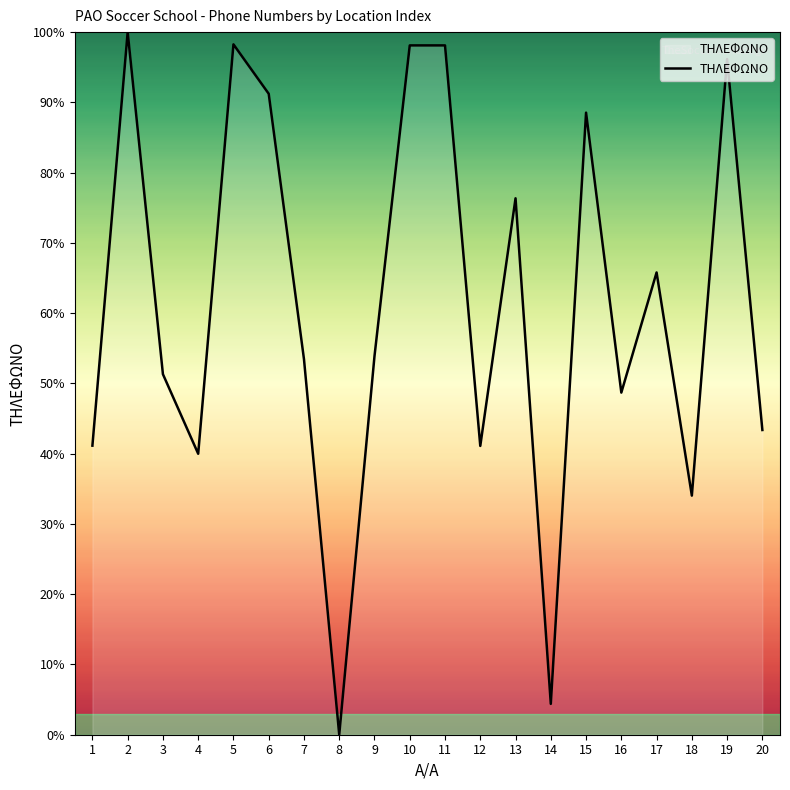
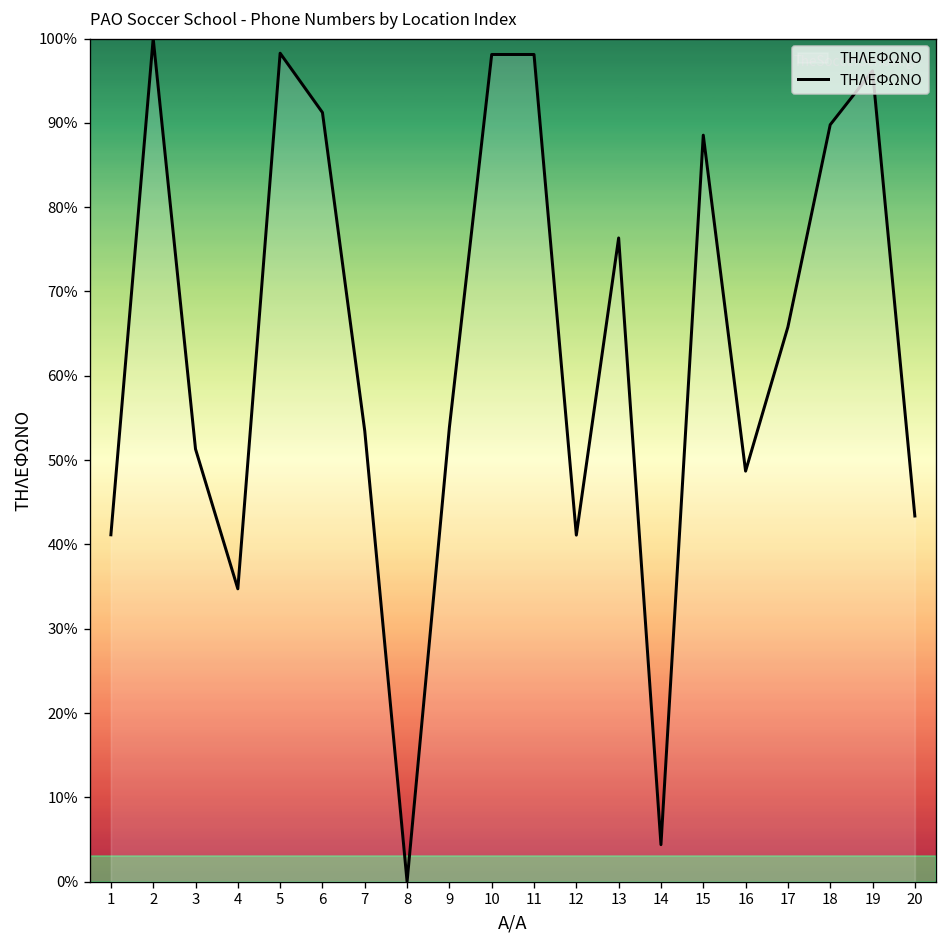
  {
    "1": "41%",
    "2": "100%",
    "3": "51%",
-   "4": "40%",
+   "4": "35%",
    "5": "98%",
    "6": "91%",
    "7": "53%",
    "9": "54%",
    "10": "98%",
    "11": "98%",
    "12": "41%",
    "13": "76%",
    "14": "4%",
    "15": "89%",
    "16": "49%",
    "17": "66%",
-   "18": "34%",
+   "18": "90%",
    "20": "43%"
  }
